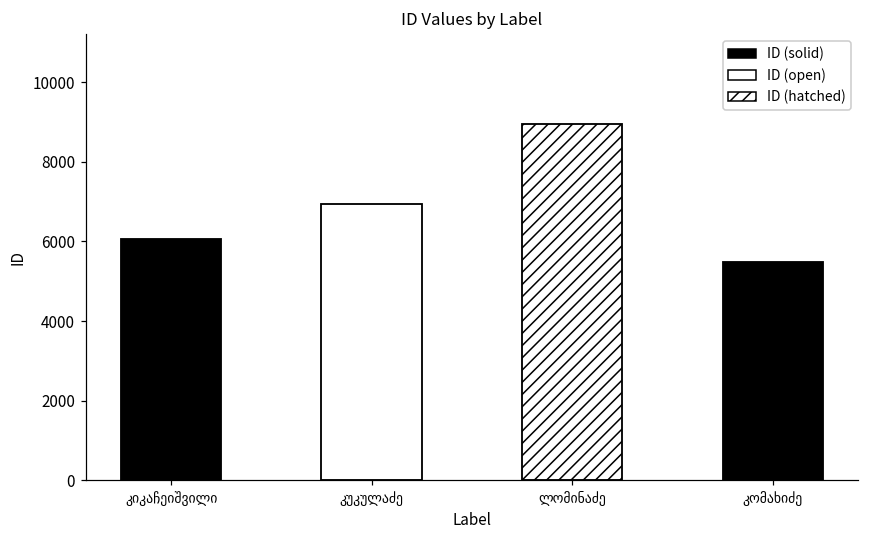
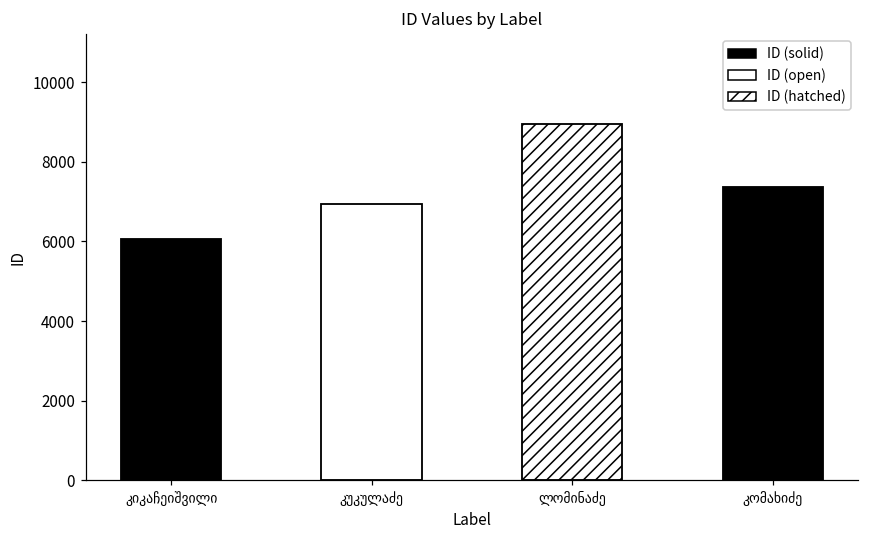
  {
    "კიკაჩეიშვილი": 6100,
    "კუკულაძე": 6900,
    "ლომინაძე": 9000,
-   "კომახიძე": 5500
+   "კომახიძე": 7400
  }
